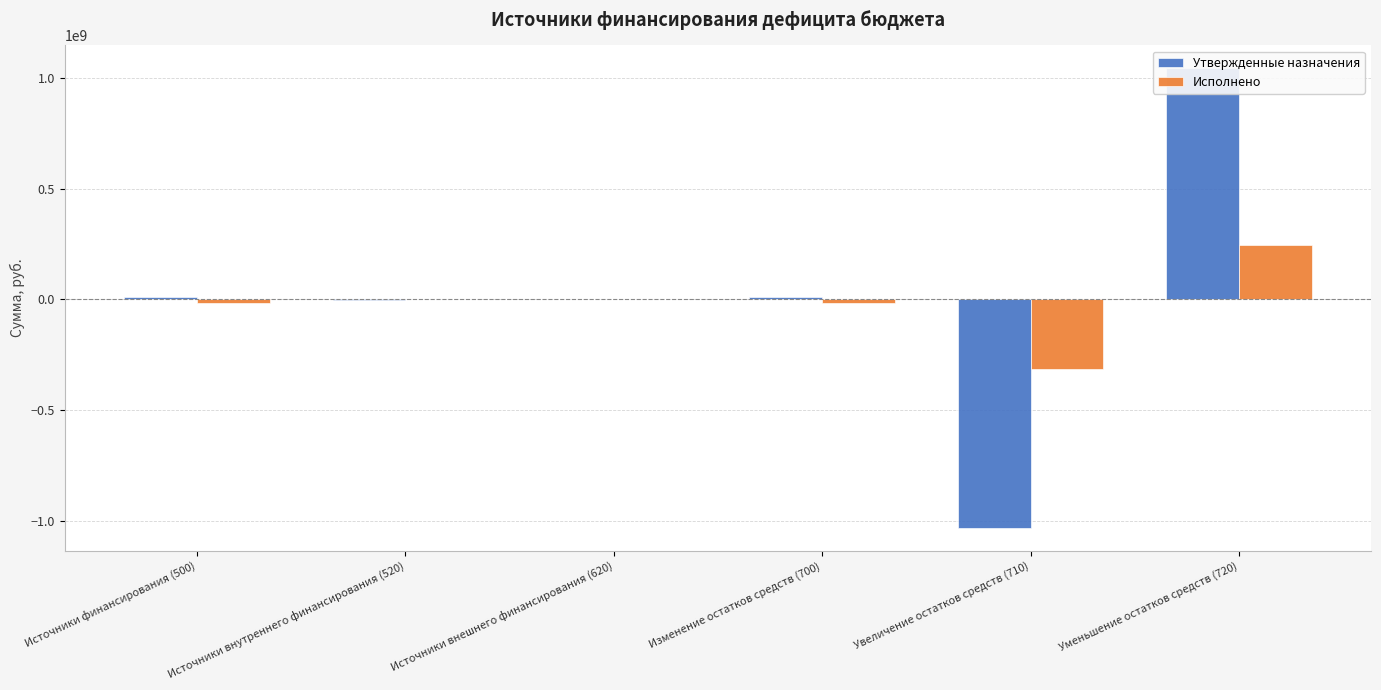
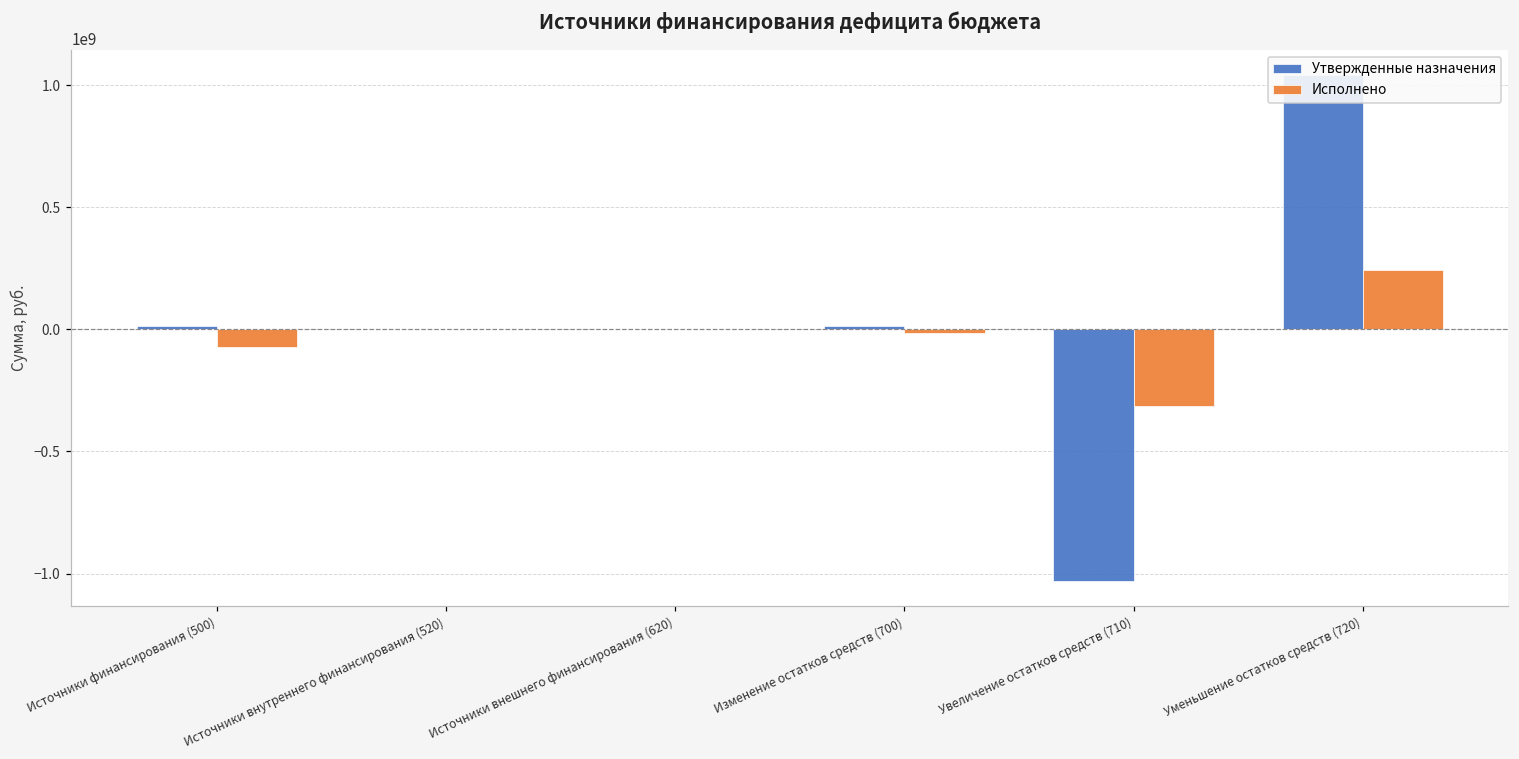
  {
    "Утвержденные назначения": {
      "Источники финансирования (500)": 10000000,
      "Источники внешнего финансирования (620)": 0,
      "Изменение остатков средств (700)": 10000000,
      "Увеличение остатков средств (710)": -1030000000
    },
    "Исполнено": {
-     "Источники финансирования (500)": -20000000,
+     "Источники финансирования (500)": -70000000,
      "Источники внутреннего финансирования (520)": 0,
      "Источники внешнего финансирования (620)": 0,
      "Изменение остатков средств (700)": -20000000,
      "Увеличение остатков средств (710)": -310000000,
      "Уменьшение остатков средств (720)": 240000000
    }
  }
